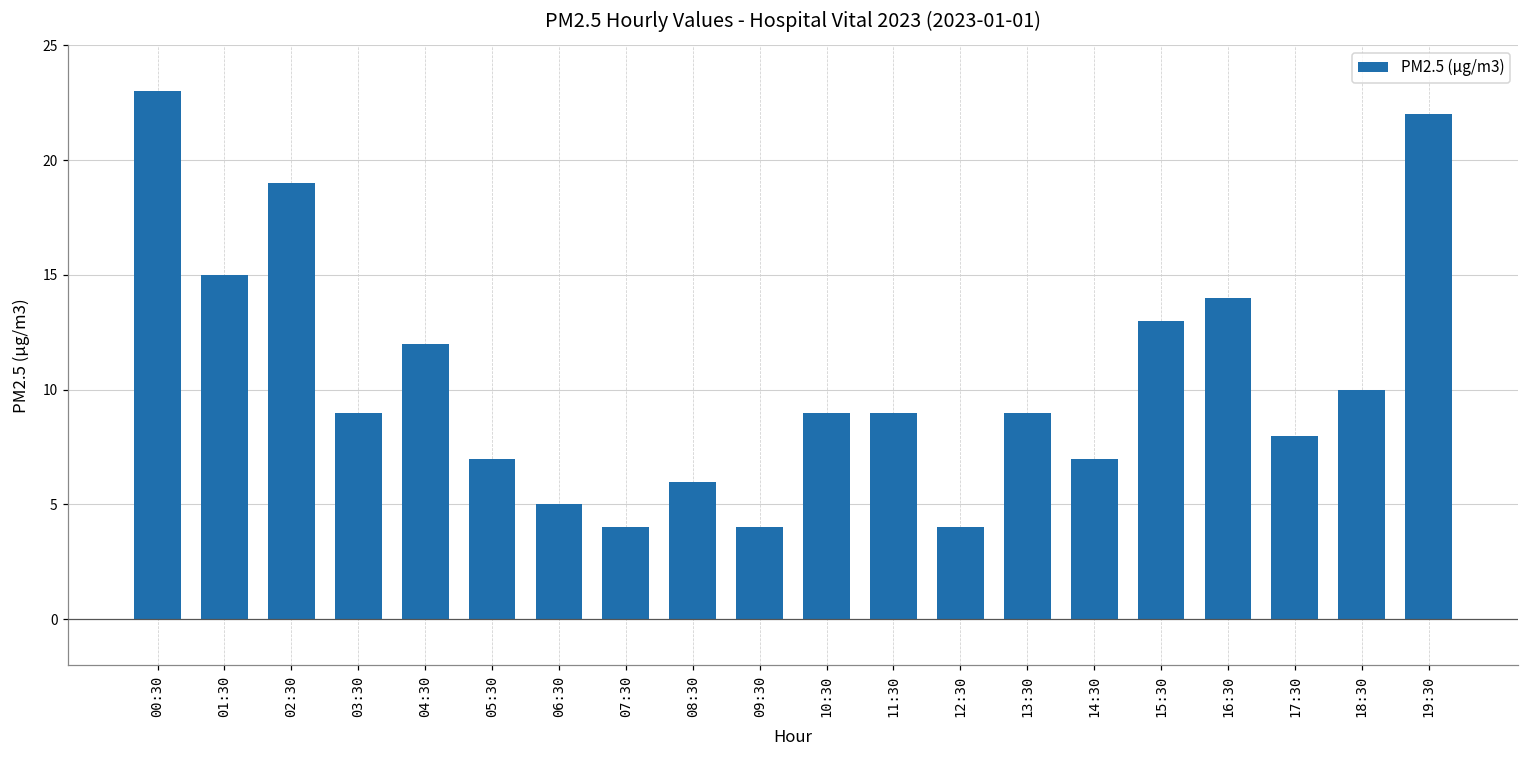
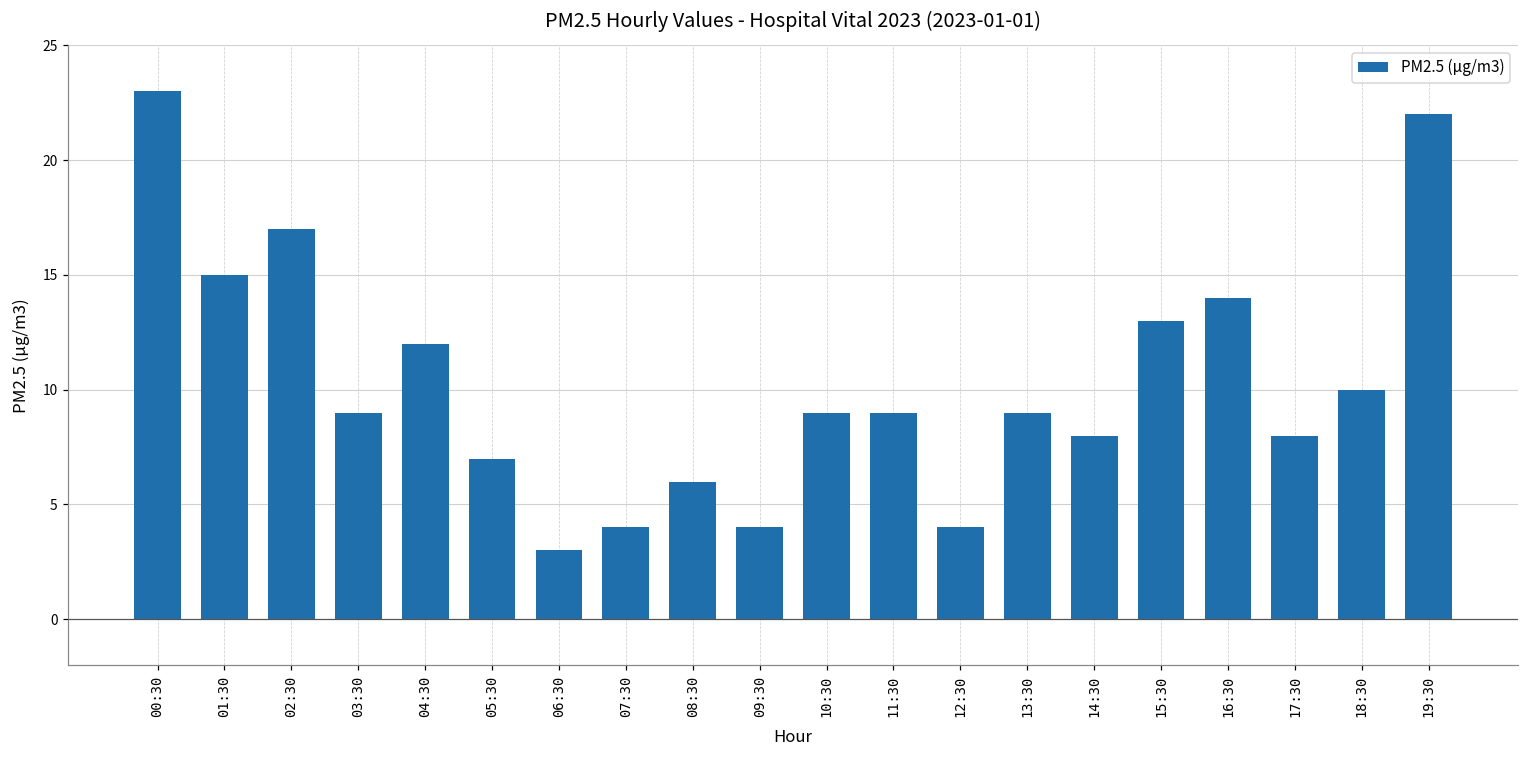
  {
    "00:30": 23,
    "01:30": 15,
-   "02:30": 19,
+   "02:30": 17,
    "03:30": 9,
    "04:30": 12,
    "05:30": 7,
-   "06:30": 5,
+   "06:30": 3,
    "07:30": 4,
    "08:30": 6,
    "09:30": 4,
    "10:30": 9,
    "11:30": 9,
    "12:30": 4,
    "13:30": 9,
-   "14:30": 7,
+   "14:30": 8,
    "15:30": 13,
    "16:30": 14,
    "17:30": 8,
    "18:30": 10,
    "19:30": 22
  }
